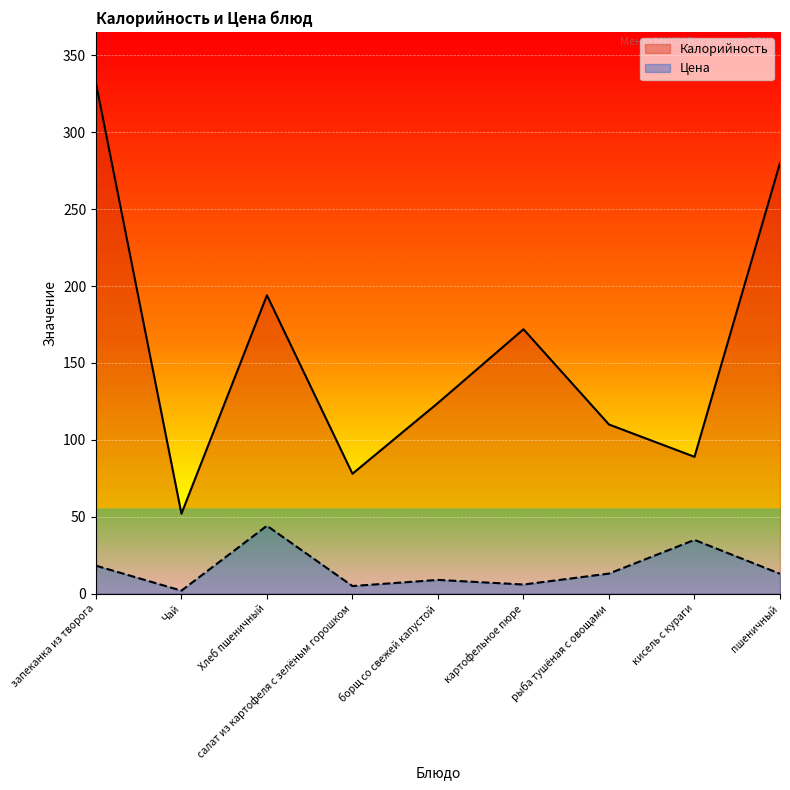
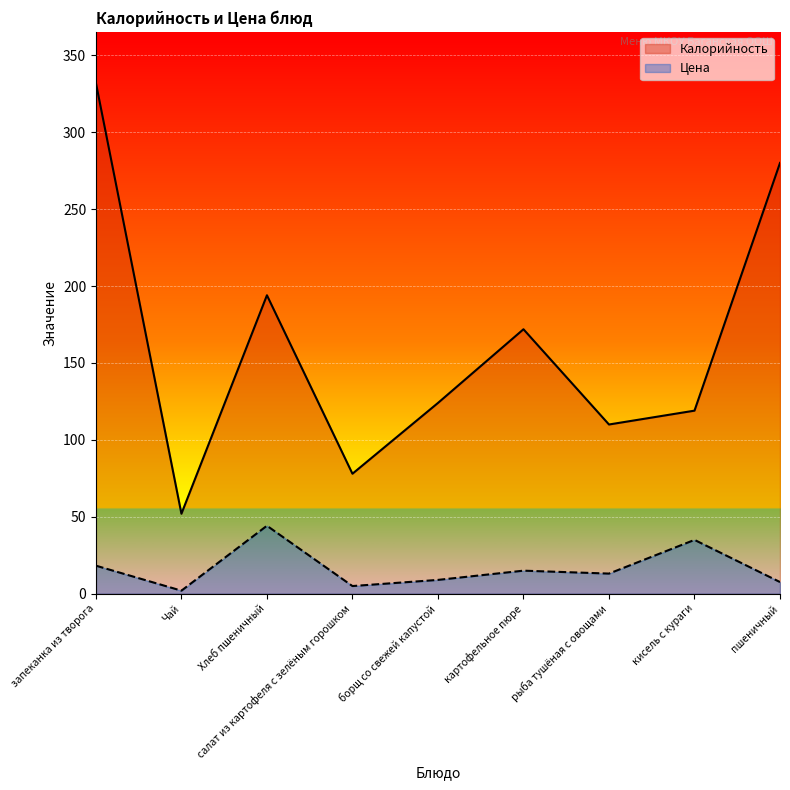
  {
    "Калорийность": {
      "запеканка из творога": 332,
      "Чай": 52,
      "Хлеб пшеничный": 194,
      "салат из картофеля с зелёным горошком": 78,
      "борщ со свежей капустой": 124,
      "картофельное пюре": 172,
      "рыба тушёная с овощами": 110,
-     "кисель с кураги": 89,
+     "кисель с кураги": 119,
      "пшеничный": 280
    },
    "Цена": {
      "запеканка из творога": 18,
      "Чай": 2,
      "Хлеб пшеничный": 44,
      "салат из картофеля с зелёным горошком": 5,
      "борщ со свежей капустой": 9,
-     "картофельное пюре": 6,
+     "картофельное пюре": 15,
      "рыба тушёная с овощами": 13,
      "кисель с кураги": 35,
-     "пшеничный": 13
+     "пшеничный": 8
    }
  }
